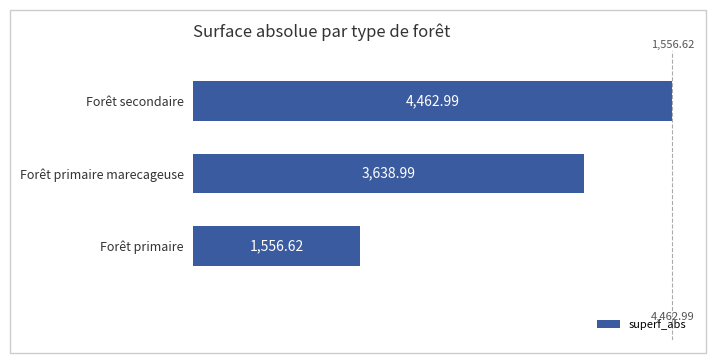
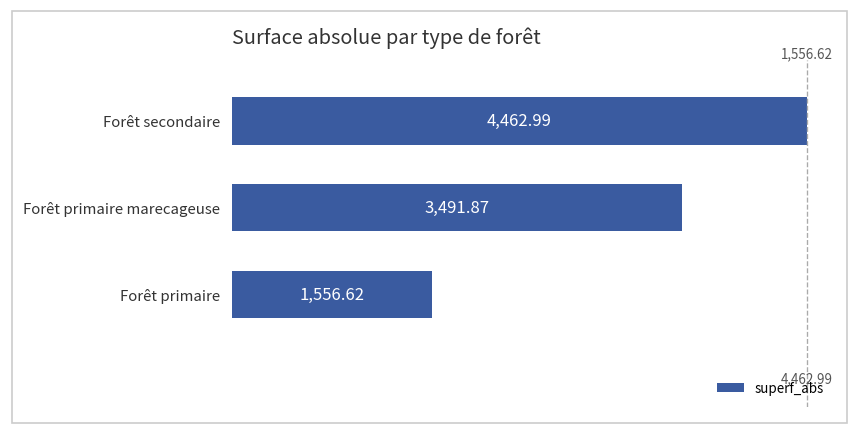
  {
    "Forêt secondaire": "4,462.99",
-   "Forêt primaire marecageuse": "3,638.99",
+   "Forêt primaire marecageuse": "3,491.87",
    "Forêt primaire": "1,556.62"
  }
